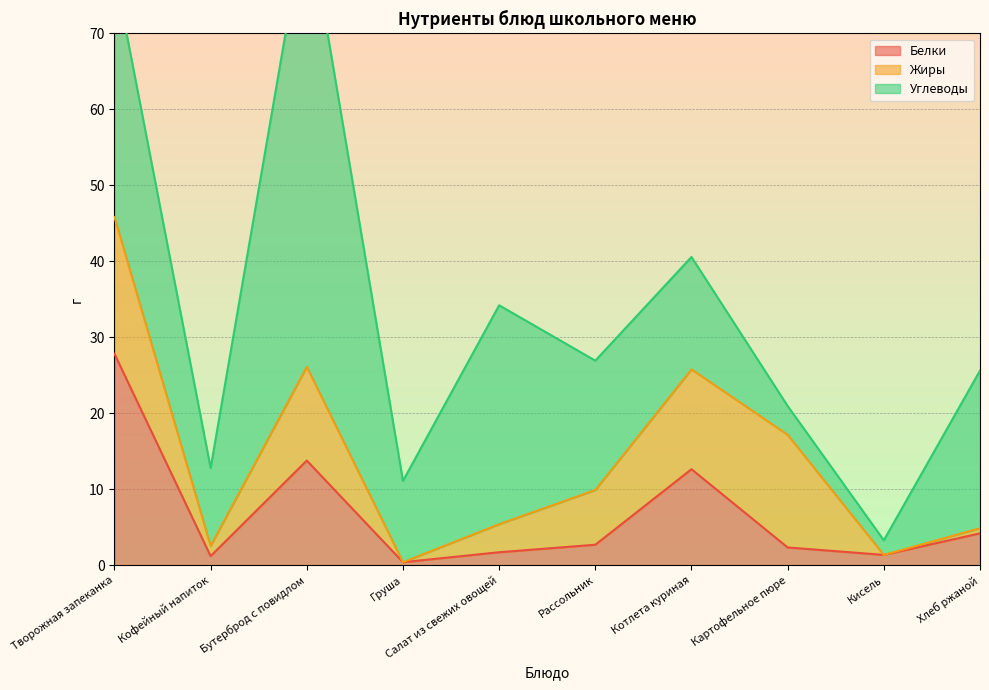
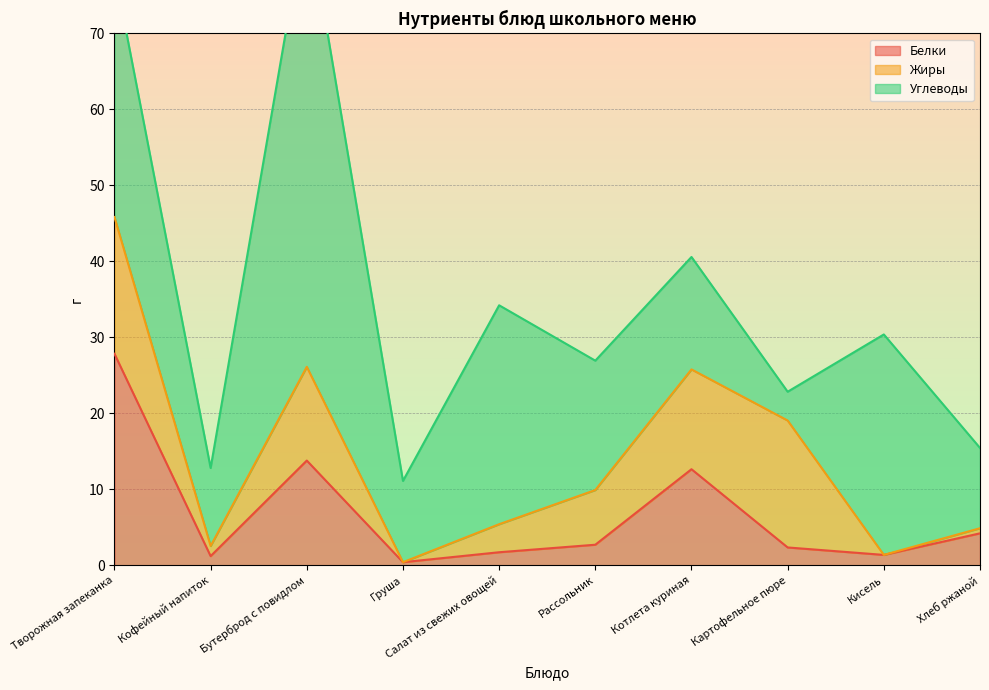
  {
    "Белки": {
      "Творожная запеканка": 28,
      "Кофейный напиток": 1,
      "Бутерброд с повидлом": 14,
      "Салат из свежих овощей": 2,
      "Рассольник": 3,
      "Котлета куриная": 13,
      "Картофельное пюре": 2,
      "Хлеб ржаной": 4
    },
    "Жиры": {
      "Творожная запеканка": 18,
      "Кофейный напиток": 1,
      "Бутерброд с повидлом": 12,
      "Салат из свежих овощей": 4,
      "Рассольник": 7,
      "Котлета куриная": 13,
-     "Картофельное пюре": 15,
+     "Картофельное пюре": 17,
      "Хлеб ржаной": 1
    },
    "Углеводы": {
      "Кофейный напиток": 10,
      "Груша": 11,
      "Салат из свежих овощей": 29,
      "Рассольник": 17,
      "Котлета куриная": 15,
      "Картофельное пюре": 4,
-     "Кисель": 2,
-     "Хлеб ржаной": 21
+     "Кисель": 29,
+     "Хлеб ржаной": 11
    }
  }
